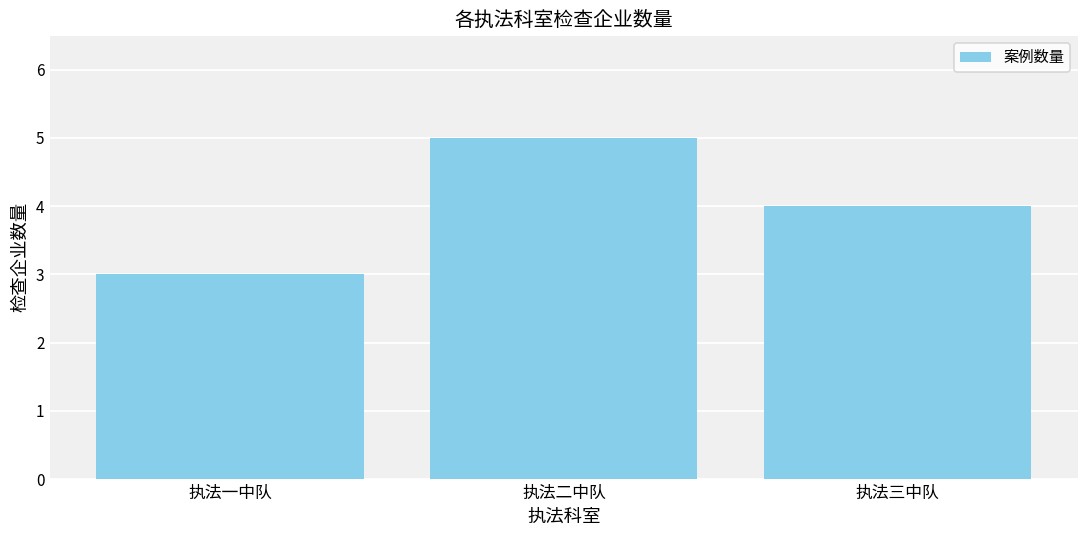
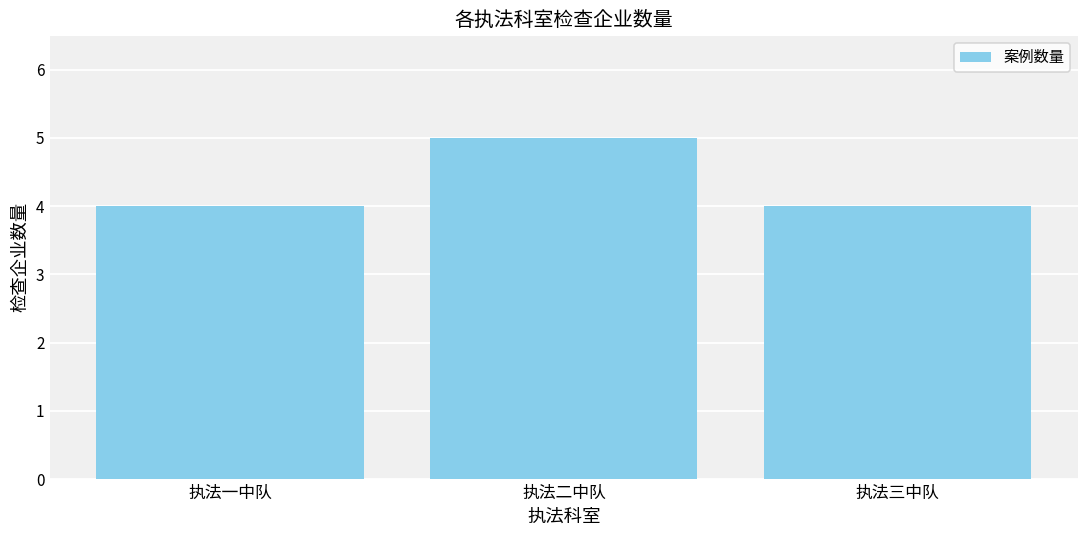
  {
-   "执法一中队": 3,
+   "执法一中队": 4,
    "执法二中队": 5,
    "执法三中队": 4
  }
